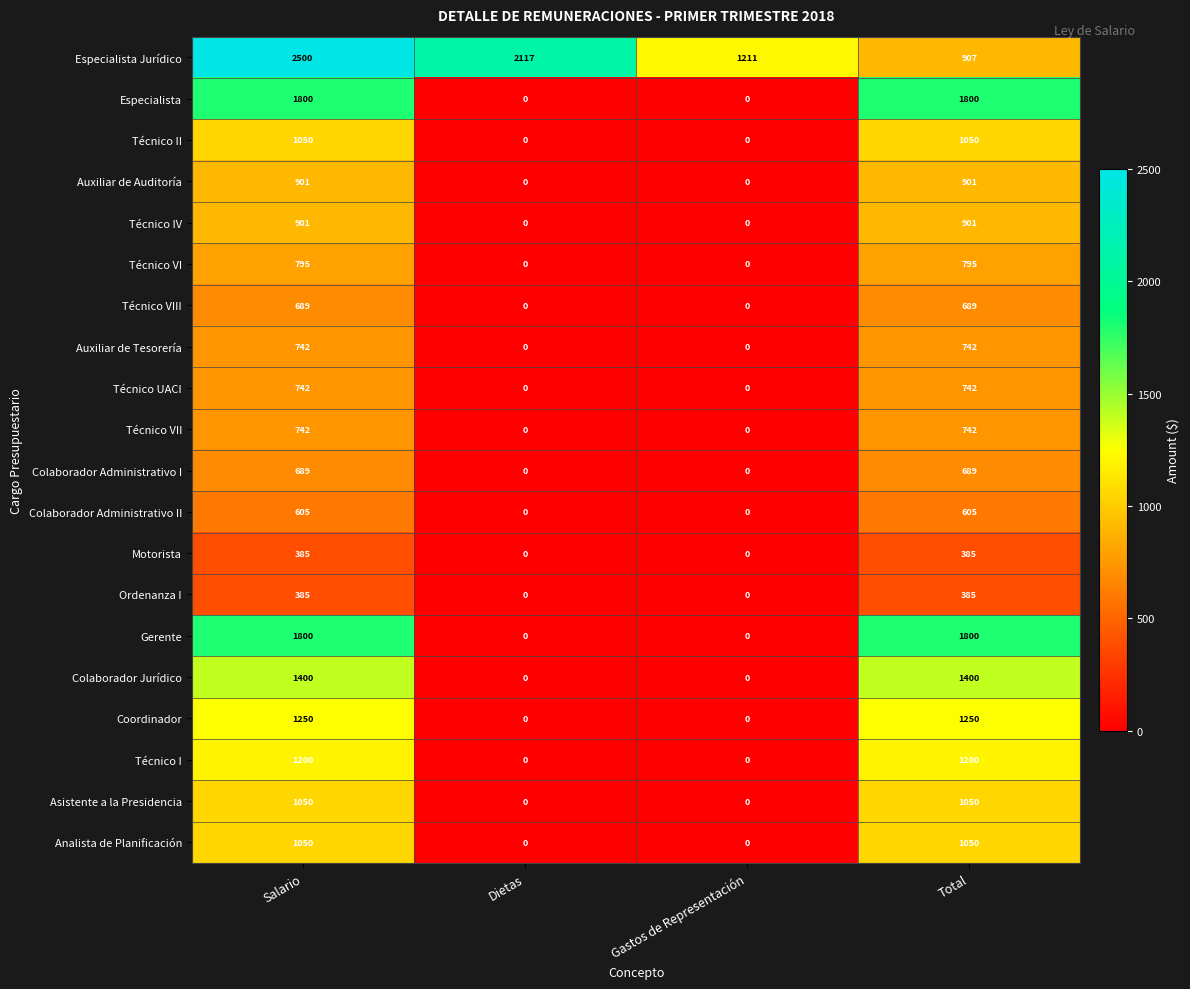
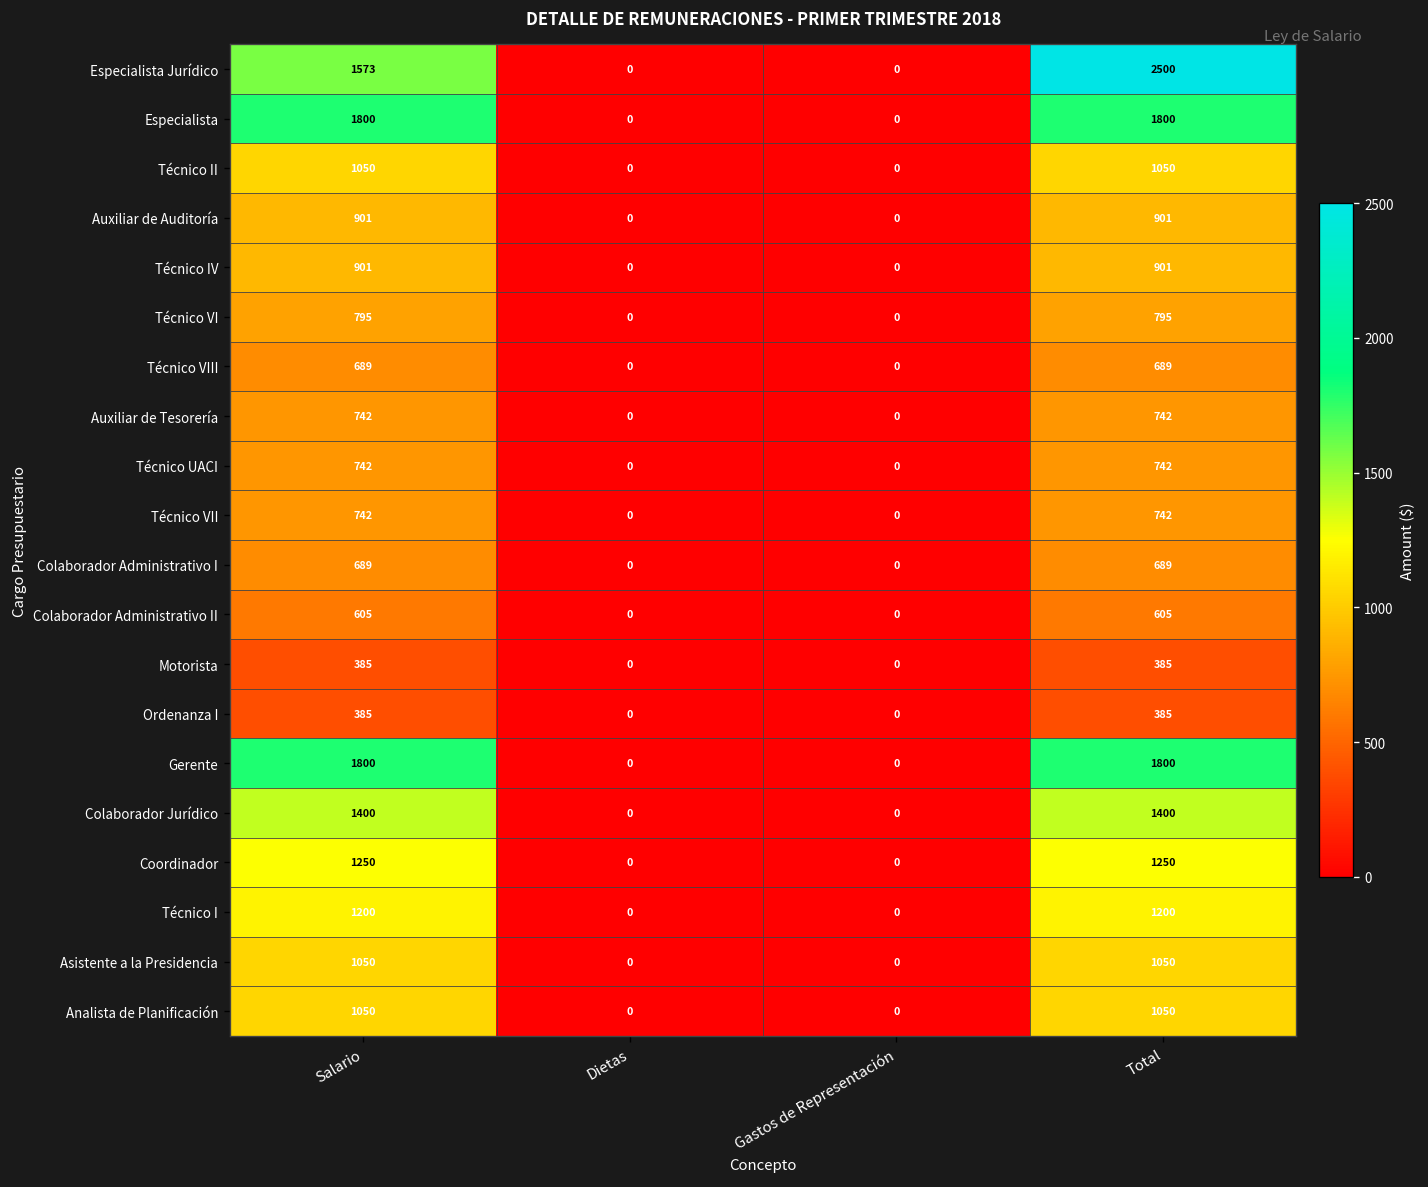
  {
    "Especialista Jurídico": {
-     "Salario": 2500,
-     "Dietas": 2117,
-     "Gastos de Representación": 1211,
-     "Total": 907
+     "Salario": 1573,
+     "Dietas": 0,
+     "Gastos de Representación": 0,
+     "Total": 2500
    },
    "Especialista": {
      "Salario": 1800,
      "Dietas": 0,
      "Gastos de Representación": 0,
      "Total": 1800
    },
    "Técnico II": {
      "Salario": 1050,
      "Dietas": 0,
      "Gastos de Representación": 0,
      "Total": 1050
    },
    "Auxiliar de Auditoría": {
      "Salario": 901,
      "Dietas": 0,
      "Gastos de Representación": 0,
      "Total": 901
    },
    "Técnico IV": {
      "Salario": 901,
      "Dietas": 0,
      "Gastos de Representación": 0,
      "Total": 901
    },
    "Técnico VI": {
      "Salario": 795,
      "Dietas": 0,
      "Gastos de Representación": 0,
      "Total": 795
    },
    "Técnico VIII": {
      "Salario": 689,
      "Dietas": 0,
      "Gastos de Representación": 0,
      "Total": 689
    },
    "Auxiliar de Tesorería": {
      "Salario": 742,
      "Dietas": 0,
      "Gastos de Representación": 0,
      "Total": 742
    },
    "Técnico UACI": {
      "Salario": 742,
      "Dietas": 0,
      "Gastos de Representación": 0,
      "Total": 742
    },
    "Técnico VII": {
      "Salario": 742,
      "Dietas": 0,
      "Gastos de Representación": 0,
      "Total": 742
    },
    "Colaborador Administrativo I": {
      "Salario": 689,
      "Dietas": 0,
      "Gastos de Representación": 0,
      "Total": 689
    },
    "Colaborador Administrativo II": {
      "Salario": 605,
      "Dietas": 0,
      "Gastos de Representación": 0,
      "Total": 605
    },
    "Motorista": {
      "Salario": 385,
      "Dietas": 0,
      "Gastos de Representación": 0,
      "Total": 385
    },
    "Ordenanza I": {
      "Salario": 385,
      "Dietas": 0,
      "Gastos de Representación": 0,
      "Total": 385
    },
    "Gerente": {
      "Salario": 1800,
      "Dietas": 0,
      "Gastos de Representación": 0,
      "Total": 1800
    },
    "Colaborador Jurídico": {
      "Salario": 1400,
      "Dietas": 0,
      "Gastos de Representación": 0,
      "Total": 1400
    },
    "Coordinador": {
      "Salario": 1250,
      "Dietas": 0,
      "Gastos de Representación": 0,
      "Total": 1250
    },
    "Técnico I": {
      "Salario": 1200,
      "Dietas": 0,
      "Gastos de Representación": 0,
      "Total": 1200
    },
    "Asistente a la Presidencia": {
      "Salario": 1050,
      "Dietas": 0,
      "Gastos de Representación": 0,
      "Total": 1050
    },
    "Analista de Planificación": {
      "Salario": 1050,
      "Dietas": 0,
      "Gastos de Representación": 0,
      "Total": 1050
    }
  }
